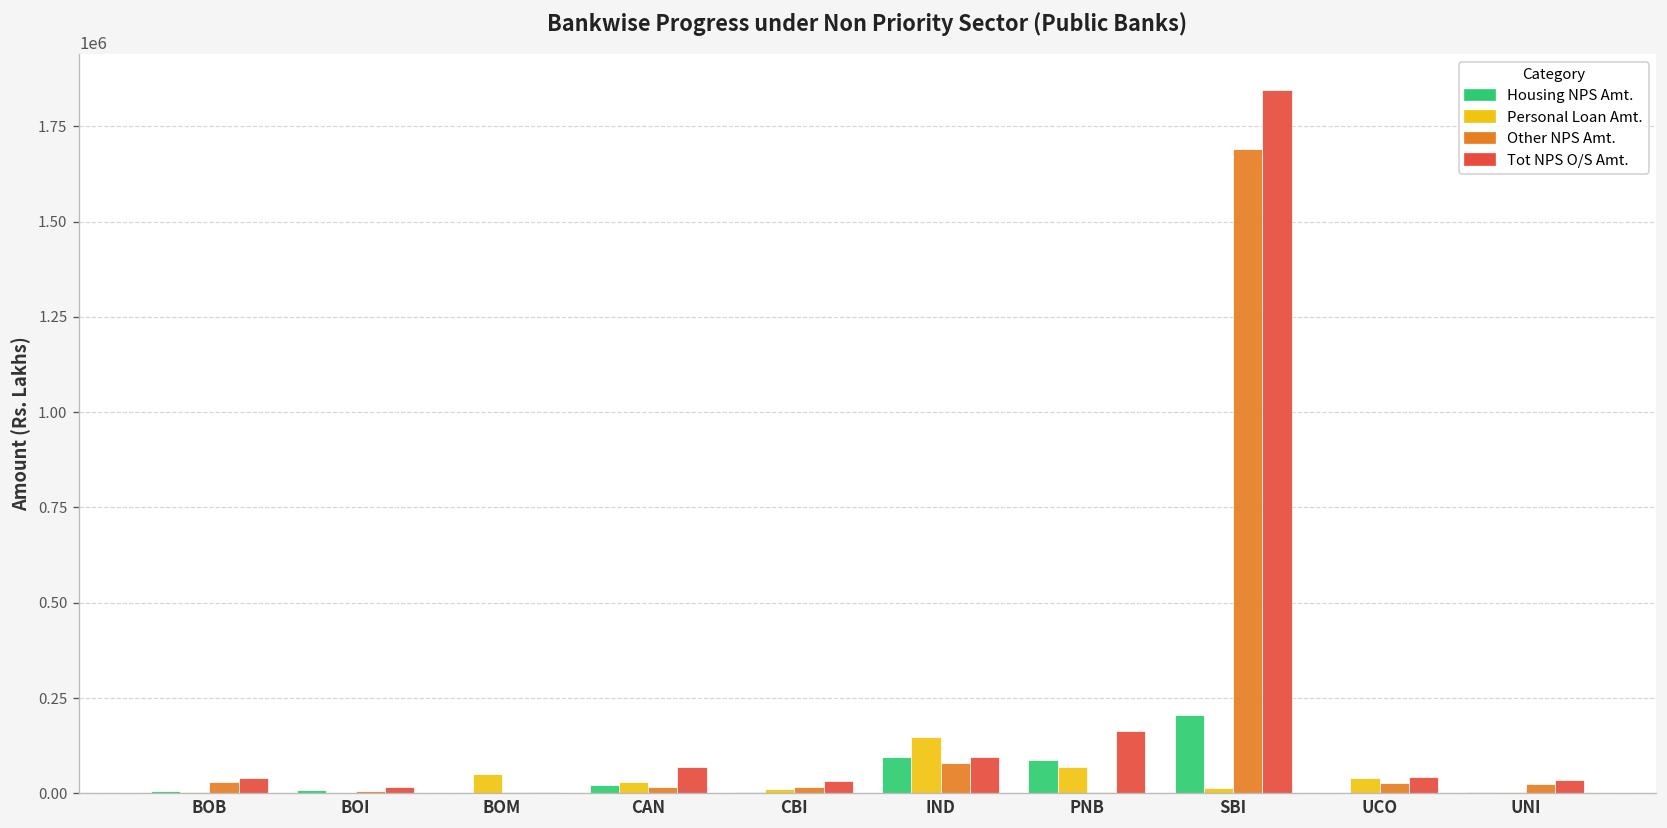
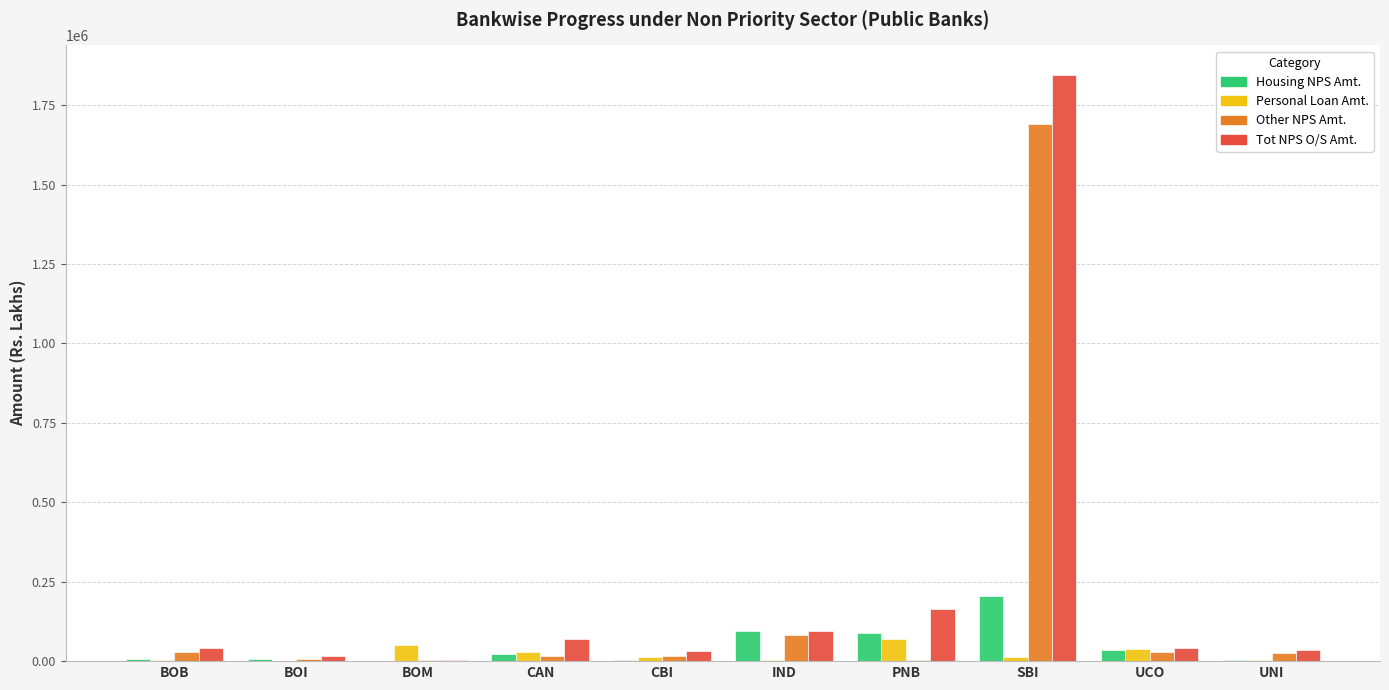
  {
    "Housing NPS Amt.": {
      "CAN": 20000,
      "IND": 100000,
      "PNB": 90000,
      "SBI": 200000,
-     "UCO": 0
+     "UCO": 30000
    },
    "Personal Loan Amt.": {
      "BOM": 50000,
      "CAN": 30000,
      "CBI": 10000,
-     "IND": 150000,
+     "IND": 0,
      "PNB": 70000,
      "SBI": 10000,
      "UCO": 40000
    }
  }
